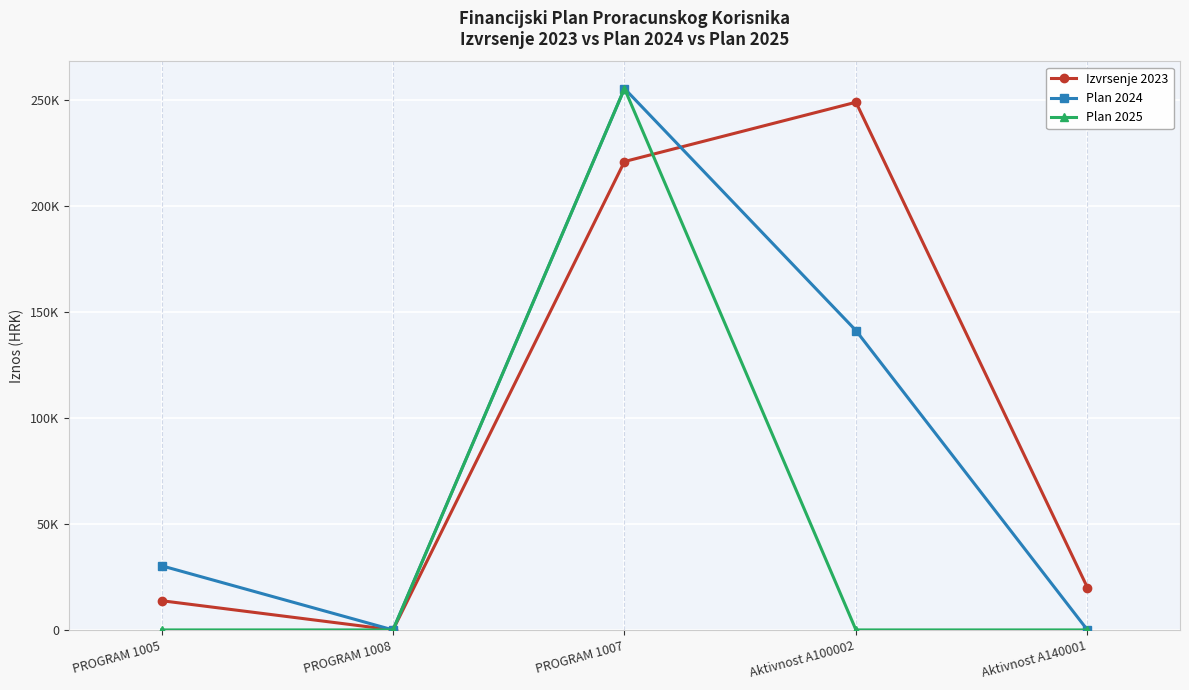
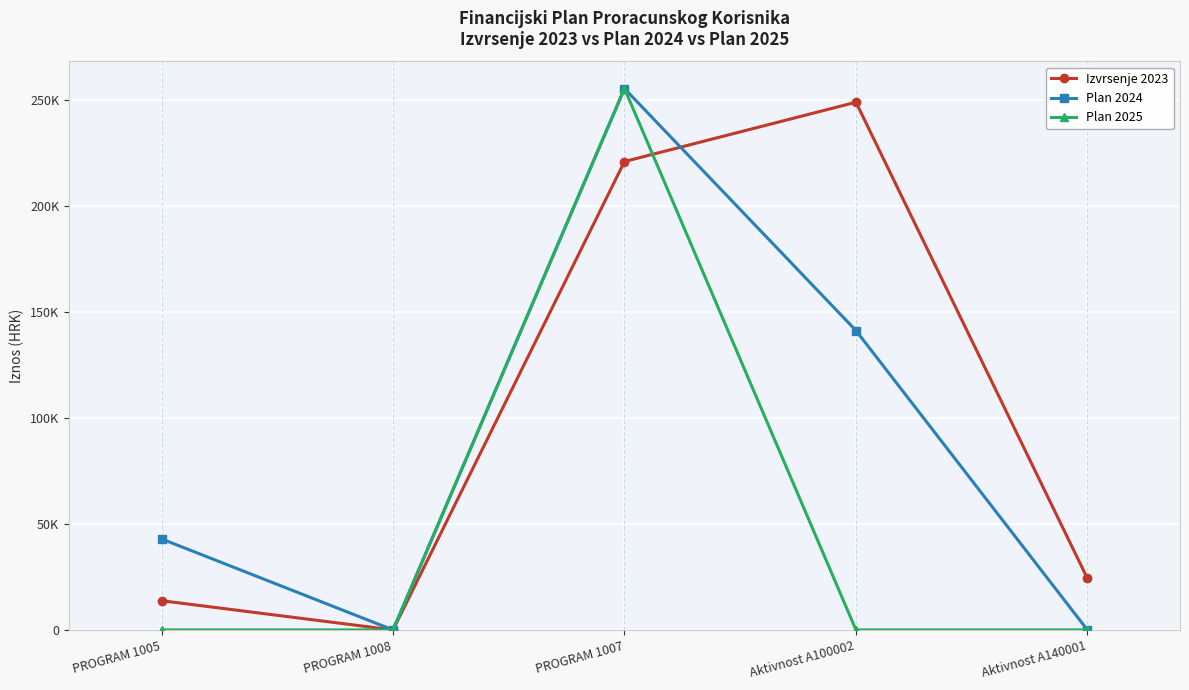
  {
    "Izvrsenje 2023": {
      "PROGRAM 1005": 14000,
      "PROGRAM 1007": 221000,
      "Aktivnost A100002": 249000,
-     "Aktivnost A140001": 20000
+     "Aktivnost A140001": 24000
    },
    "Plan 2024": {
-     "PROGRAM 1005": 30000,
+     "PROGRAM 1005": 43000,
      "Aktivnost A100002": 141000
    },
    "Plan 2025": {
      "PROGRAM 1005": 0,
      "Aktivnost A100002": 0
    }
  }
